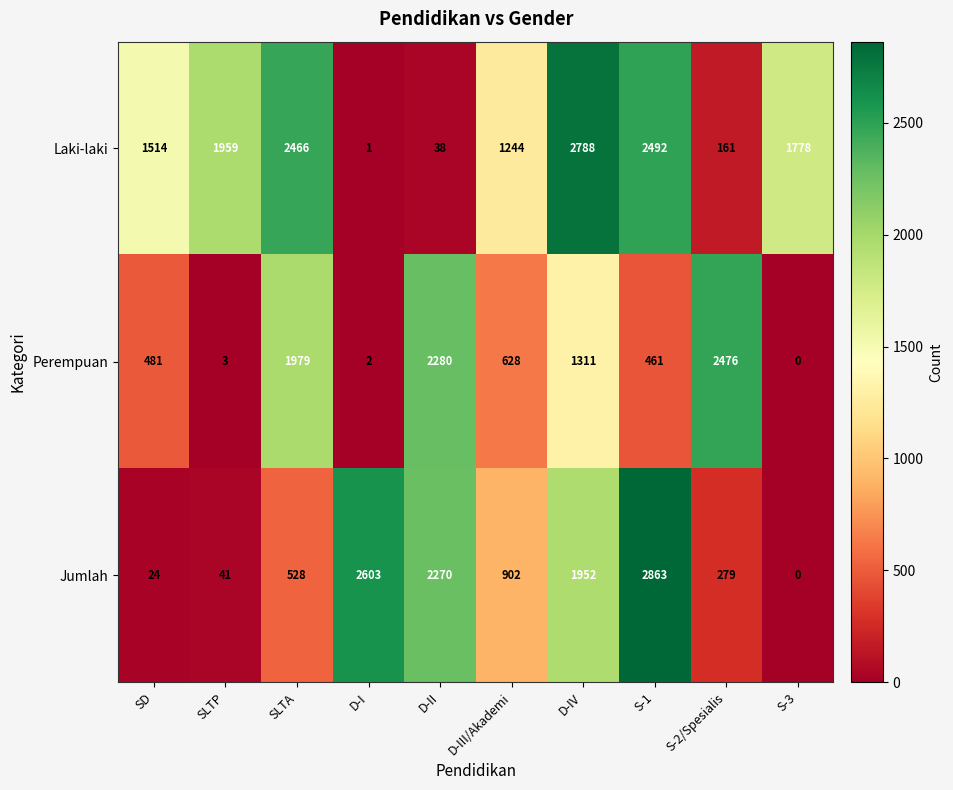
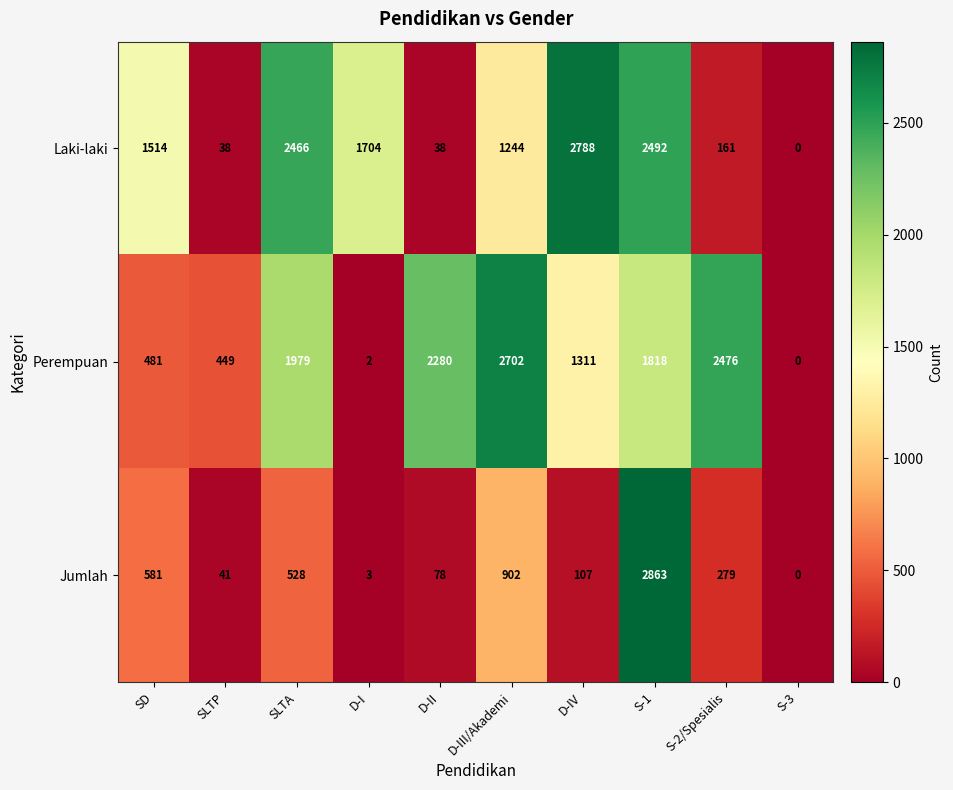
  {
    "Laki-laki": {
      "SD": 1514,
-     "SLTP": 1959,
+     "SLTP": 38,
      "SLTA": 2466,
-     "D-I": 1,
+     "D-I": 1704,
      "D-II": 38,
      "D-III/Akademi": 1244,
      "D-IV": 2788,
      "S-1": 2492,
      "S-2/Spesialis": 161,
-     "S-3": 1778
+     "S-3": 0
    },
    "Perempuan": {
      "SD": 481,
-     "SLTP": 3,
+     "SLTP": 449,
      "SLTA": 1979,
      "D-I": 2,
      "D-II": 2280,
-     "D-III/Akademi": 628,
+     "D-III/Akademi": 2702,
      "D-IV": 1311,
-     "S-1": 461,
+     "S-1": 1818,
      "S-2/Spesialis": 2476,
      "S-3": 0
    },
    "Jumlah": {
-     "SD": 24,
+     "SD": 581,
      "SLTP": 41,
      "SLTA": 528,
-     "D-I": 2603,
-     "D-II": 2270,
+     "D-I": 3,
+     "D-II": 78,
      "D-III/Akademi": 902,
-     "D-IV": 1952,
+     "D-IV": 107,
      "S-1": 2863,
      "S-2/Spesialis": 279,
      "S-3": 0
    }
  }
